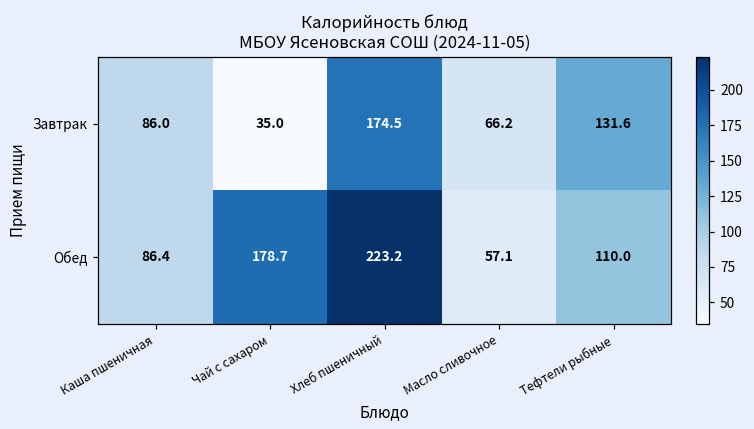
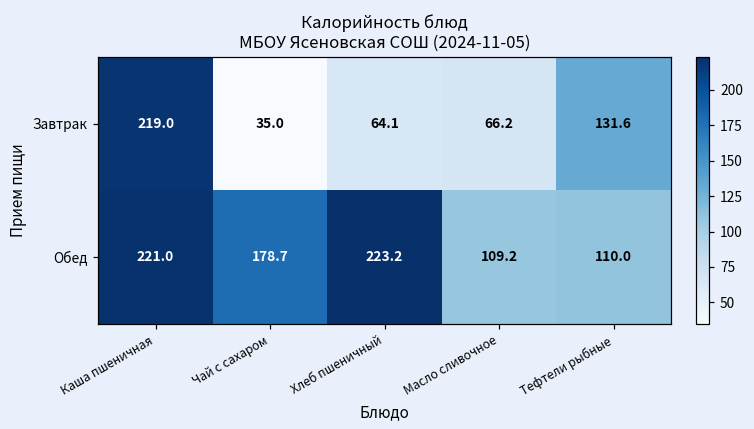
  {
    "Завтрак": {
-     "Каша пшеничная": 86.0,
+     "Каша пшеничная": 219.0,
      "Чай с сахаром": 35.0,
-     "Хлеб пшеничный": 174.5,
+     "Хлеб пшеничный": 64.1,
      "Масло сливочное": 66.2,
      "Тефтели рыбные": 131.6
    },
    "Обед": {
-     "Каша пшеничная": 86.4,
+     "Каша пшеничная": 221.0,
      "Чай с сахаром": 178.7,
      "Хлеб пшеничный": 223.2,
-     "Масло сливочное": 57.1,
+     "Масло сливочное": 109.2,
      "Тефтели рыбные": 110.0
    }
  }
